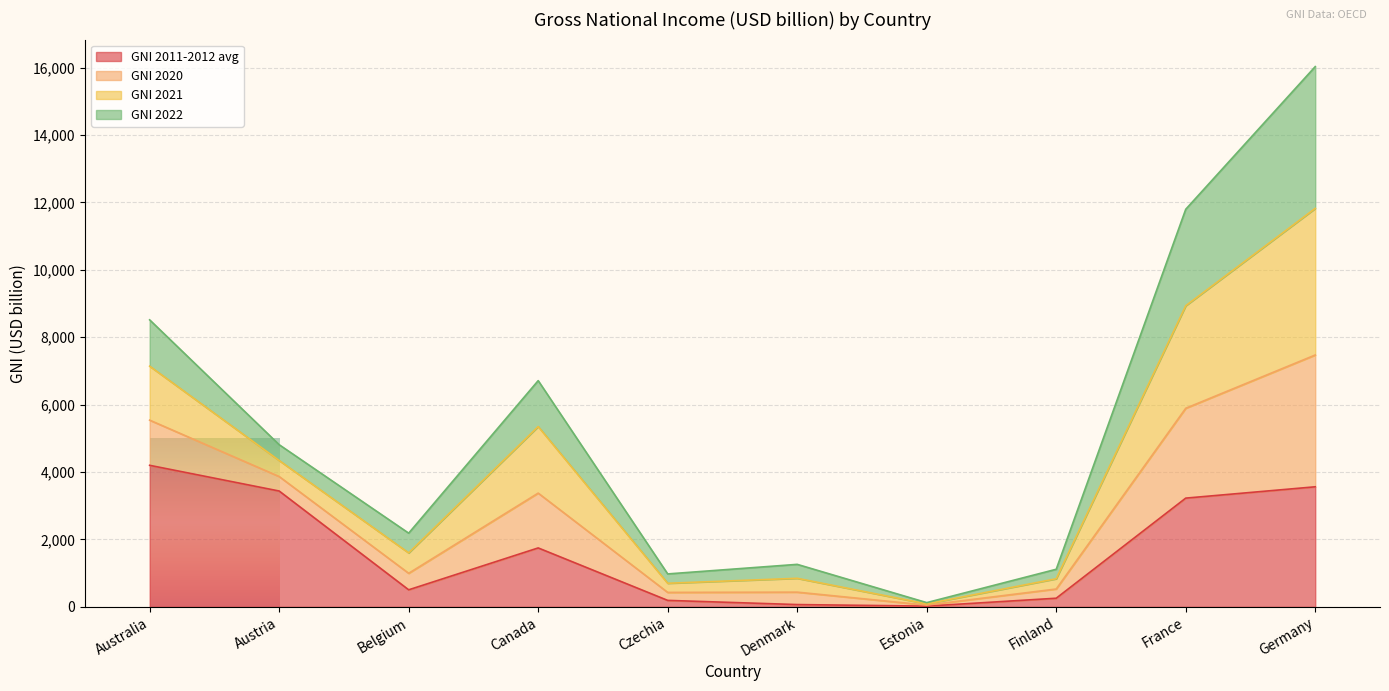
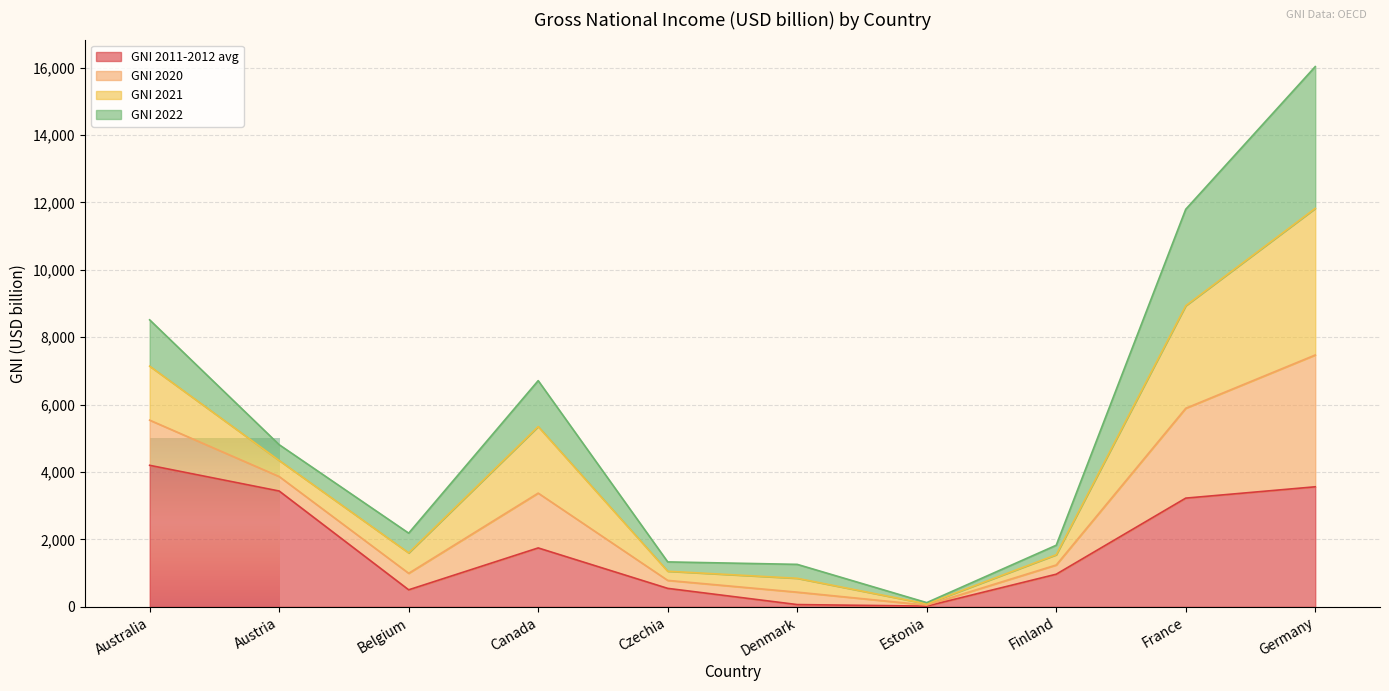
  {
    "GNI 2011-2012 avg": {
      "Australia": "4,200",
      "Austria": "3,400",
      "Belgium": "500",
      "Canada": "1,700",
-     "Czechia": "200",
+     "Czechia": "500",
      "Denmark": "100",
-     "Finland": "300",
+     "Finland": "1,000",
      "France": "3,200",
      "Germany": "3,600"
    },
    "GNI 2022": {
      "Australia": "1,400",
      "Austria": "500",
      "Belgium": "600",
      "Canada": "1,400",
      "Czechia": "300",
      "Denmark": "400",
      "Finland": "300",
      "France": "2,900",
      "Germany": "4,200"
    }
  }
